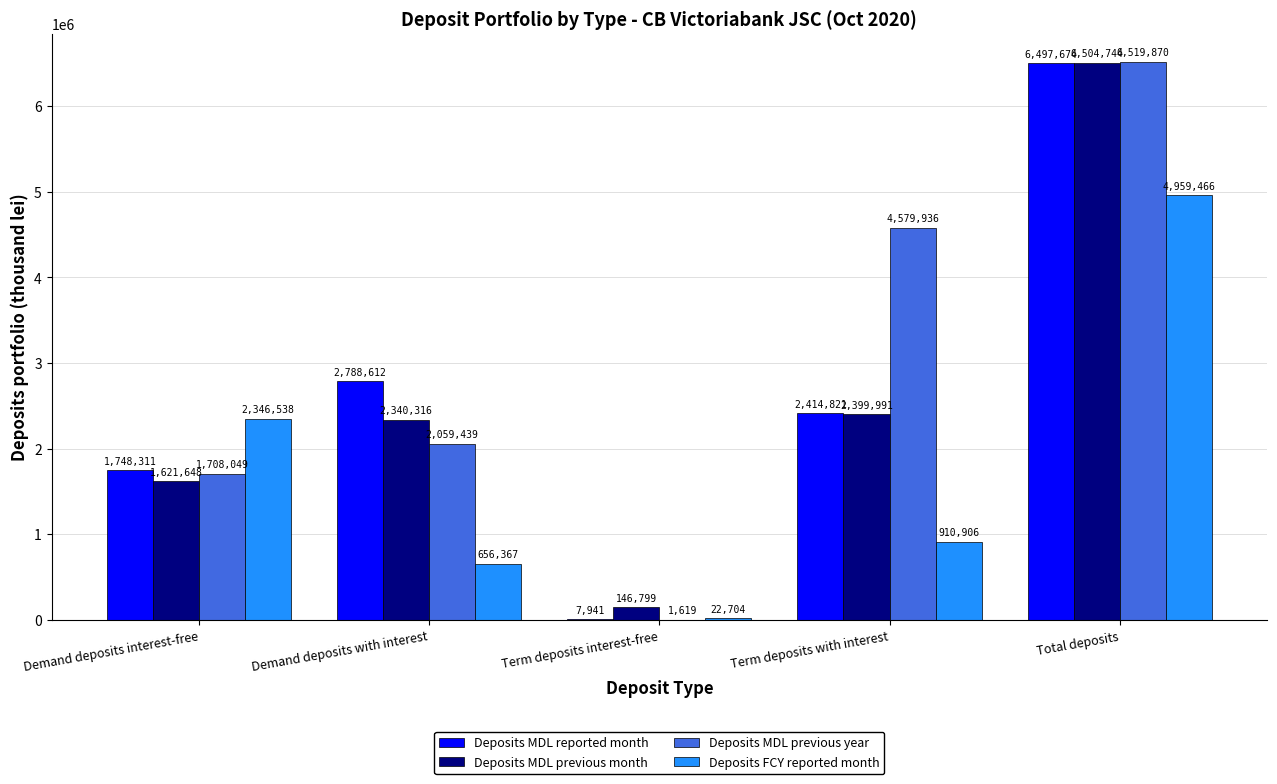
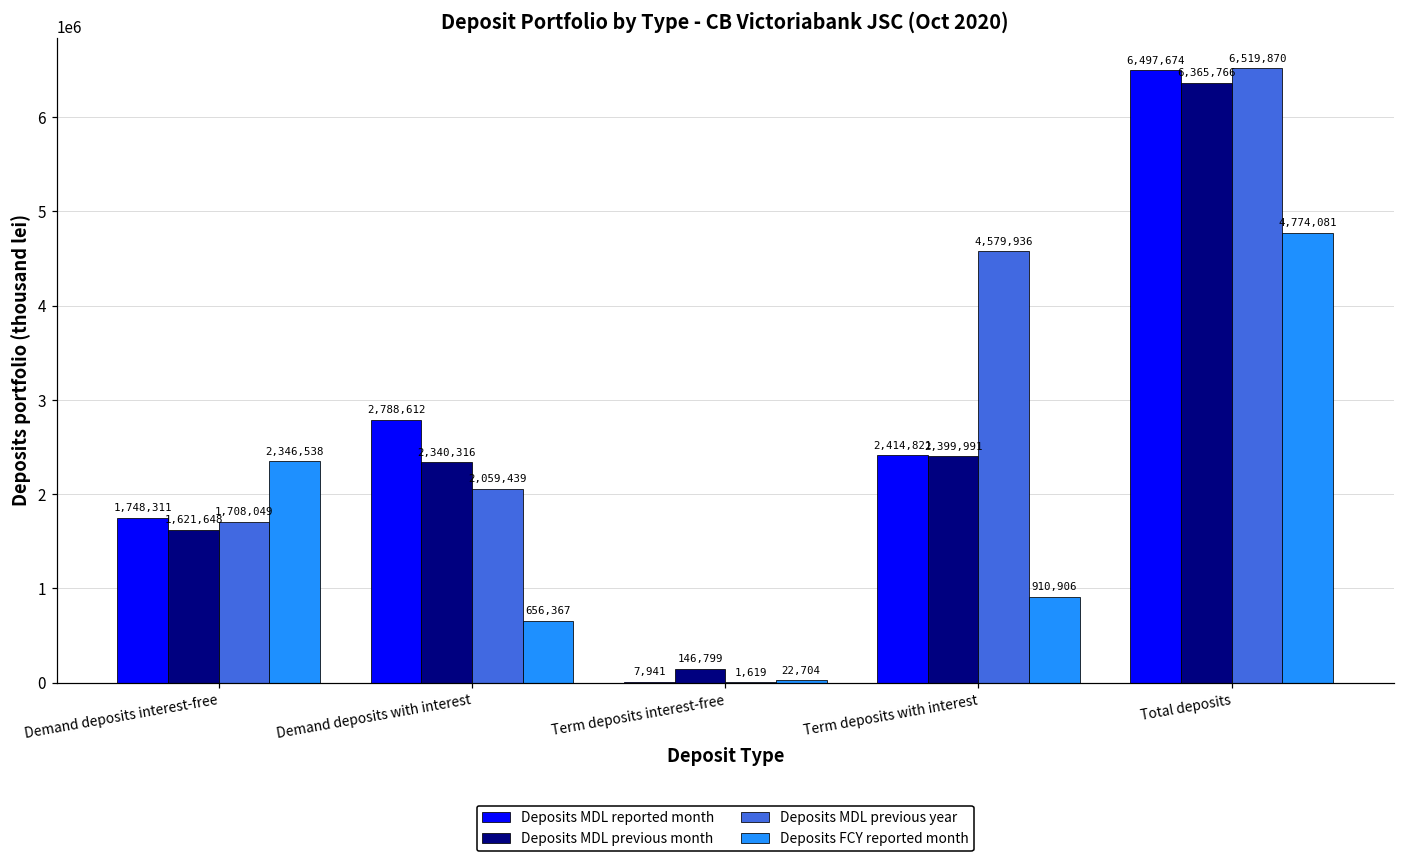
  {
    "Deposits MDL reported month": {
      "Demand deposits interest-free": "1,748,311",
      "Demand deposits with interest": "2,788,612",
      "Term deposits interest-free": "7,941",
      "Term deposits with interest": "2,414,821",
      "Total deposits": "6,497,674"
    },
    "Deposits MDL previous month": {
      "Demand deposits interest-free": "1,621,648",
      "Demand deposits with interest": "2,340,316",
      "Term deposits interest-free": "146,799",
      "Term deposits with interest": "2,399,991",
-     "Total deposits": "6,504,744"
+     "Total deposits": "6,365,766"
    },
    "Deposits MDL previous year": {
      "Demand deposits interest-free": "1,708,049",
      "Demand deposits with interest": "2,059,439",
      "Term deposits interest-free": "1,619",
      "Term deposits with interest": "4,579,936",
      "Total deposits": "6,519,870"
    },
    "Deposits FCY reported month": {
      "Demand deposits interest-free": "2,346,538",
      "Demand deposits with interest": "656,367",
      "Term deposits interest-free": "22,704",
      "Term deposits with interest": "910,906",
-     "Total deposits": "4,959,466"
+     "Total deposits": "4,774,081"
    }
  }
